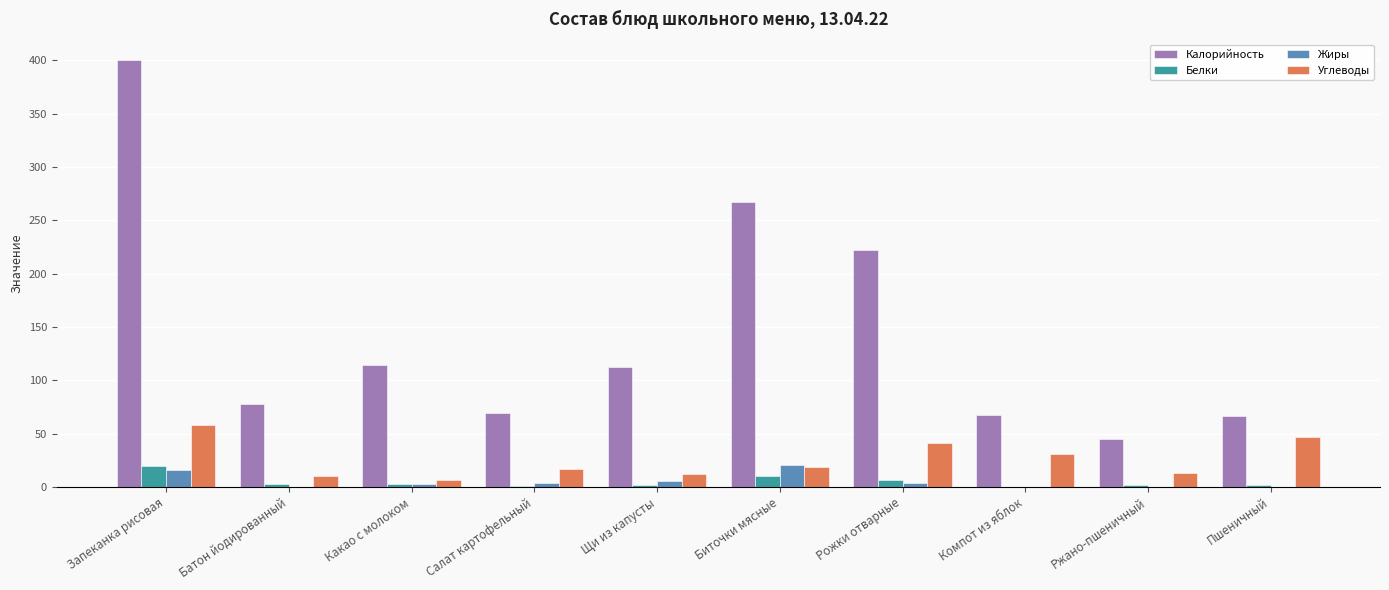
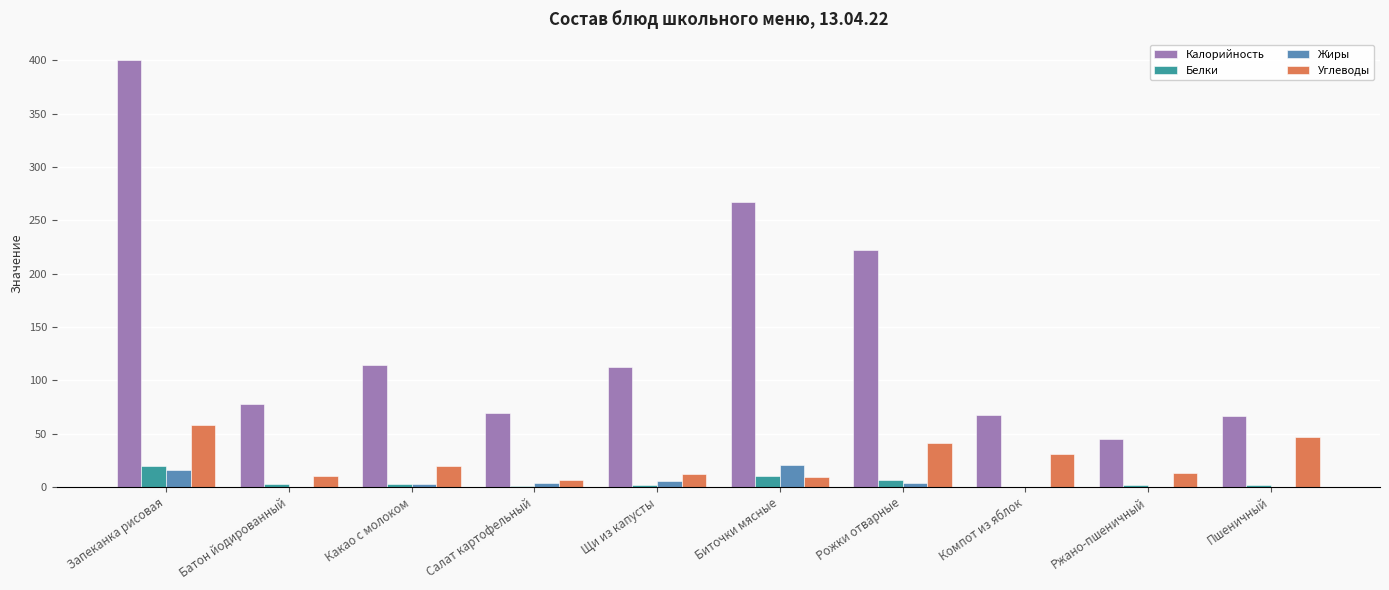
  {
    "Калорийность": {
      "Запеканка рисовая": 400,
      "Батон йодированный": 78,
      "Какао с молоком": 115,
      "Салат картофельный": 69,
      "Щи из капусты": 112,
      "Биточки мясные": 267,
      "Рожки отварные": 222,
      "Компот из яблок": 67,
      "Ржано-пшеничный": 45,
      "Пшеничный": 66
    },
    "Углеводы": {
      "Запеканка рисовая": 59,
      "Батон йодированный": 10,
-     "Какао с молоком": 6,
-     "Салат картофельный": 17,
+     "Какао с молоком": 20,
+     "Салат картофельный": 7,
      "Щи из капусты": 12,
-     "Биточки мясные": 19,
+     "Биточки мясные": 10,
      "Рожки отварные": 41,
      "Компот из яблок": 31,
      "Ржано-пшеничный": 13,
      "Пшеничный": 46
    }
  }
